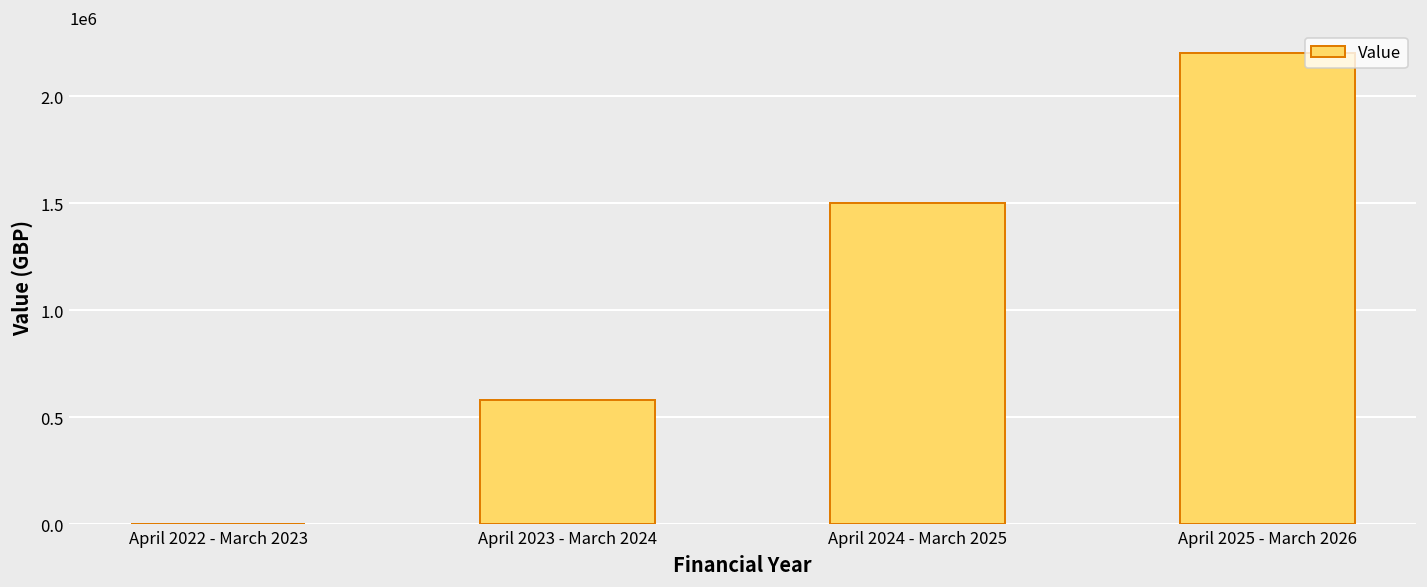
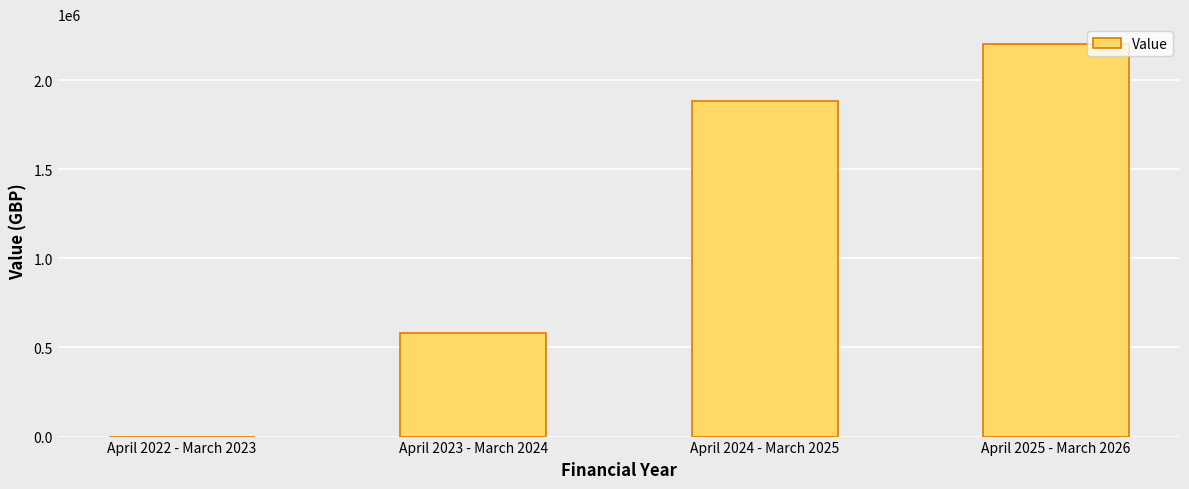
  {
    "April 2022 - March 2023": 0,
    "April 2023 - March 2024": 580000,
-   "April 2024 - March 2025": 1500000,
+   "April 2024 - March 2025": 1880000,
    "April 2025 - March 2026": 2200000
  }
